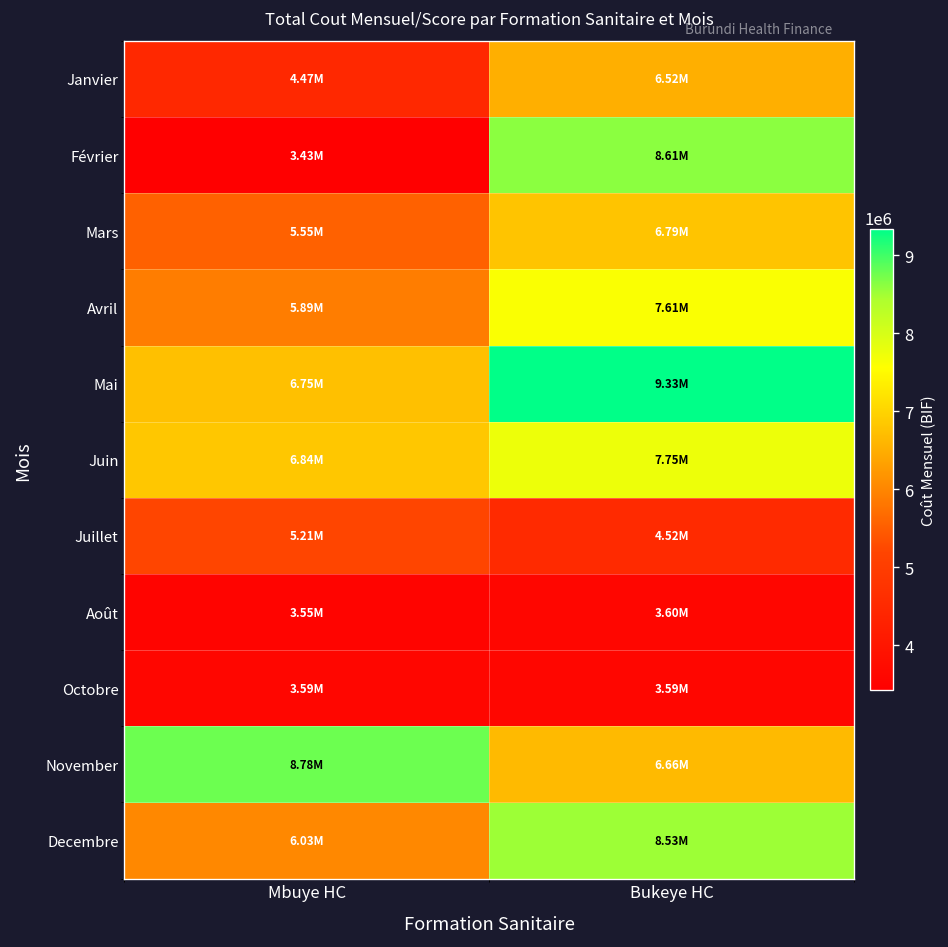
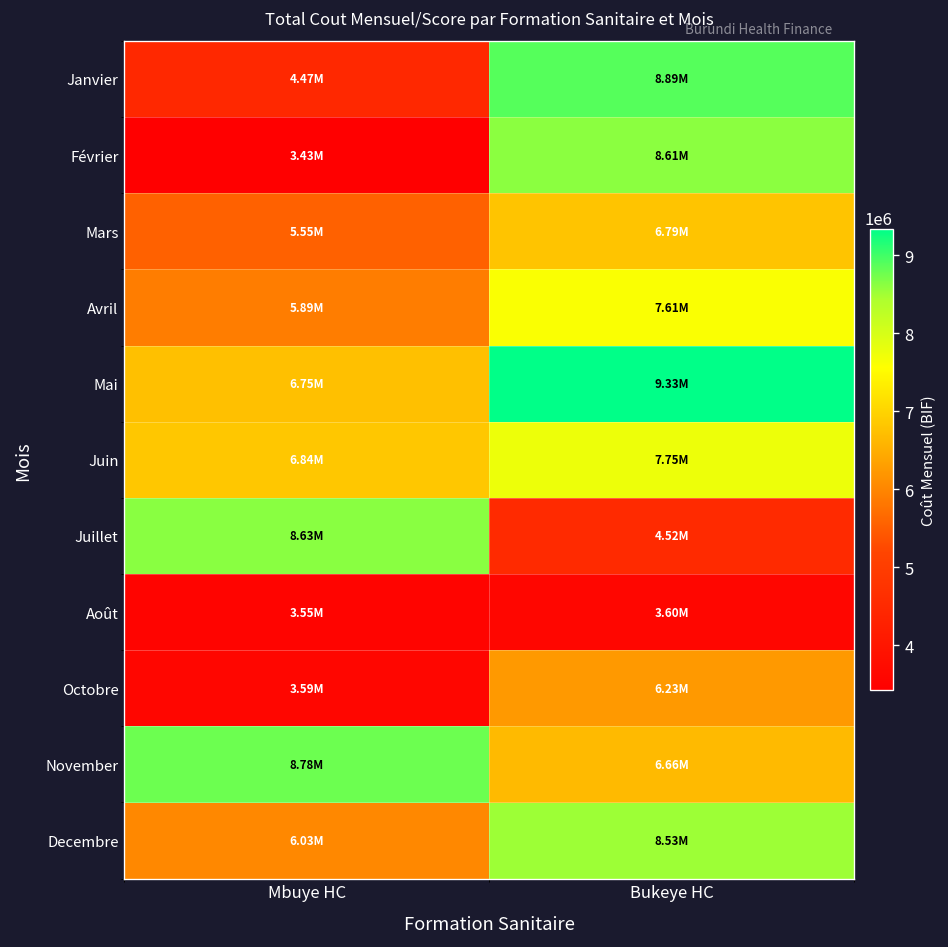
  {
    "Janvier": {
      "Mbuye HC": "4.47M",
-     "Bukeye HC": "6.52M"
+     "Bukeye HC": "8.89M"
    },
    "Février": {
      "Mbuye HC": "3.43M",
      "Bukeye HC": "8.61M"
    },
    "Mars": {
      "Mbuye HC": "5.55M",
      "Bukeye HC": "6.79M"
    },
    "Avril": {
      "Mbuye HC": "5.89M",
      "Bukeye HC": "7.61M"
    },
    "Mai": {
      "Mbuye HC": "6.75M",
      "Bukeye HC": "9.33M"
    },
    "Juin": {
      "Mbuye HC": "6.84M",
      "Bukeye HC": "7.75M"
    },
    "Juillet": {
-     "Mbuye HC": "5.21M",
+     "Mbuye HC": "8.63M",
      "Bukeye HC": "4.52M"
    },
    "Août": {
      "Mbuye HC": "3.55M",
      "Bukeye HC": "3.60M"
    },
    "Octobre": {
      "Mbuye HC": "3.59M",
-     "Bukeye HC": "3.59M"
+     "Bukeye HC": "6.23M"
    },
    "November": {
      "Mbuye HC": "8.78M",
      "Bukeye HC": "6.66M"
    },
    "Decembre": {
      "Mbuye HC": "6.03M",
      "Bukeye HC": "8.53M"
    }
  }
